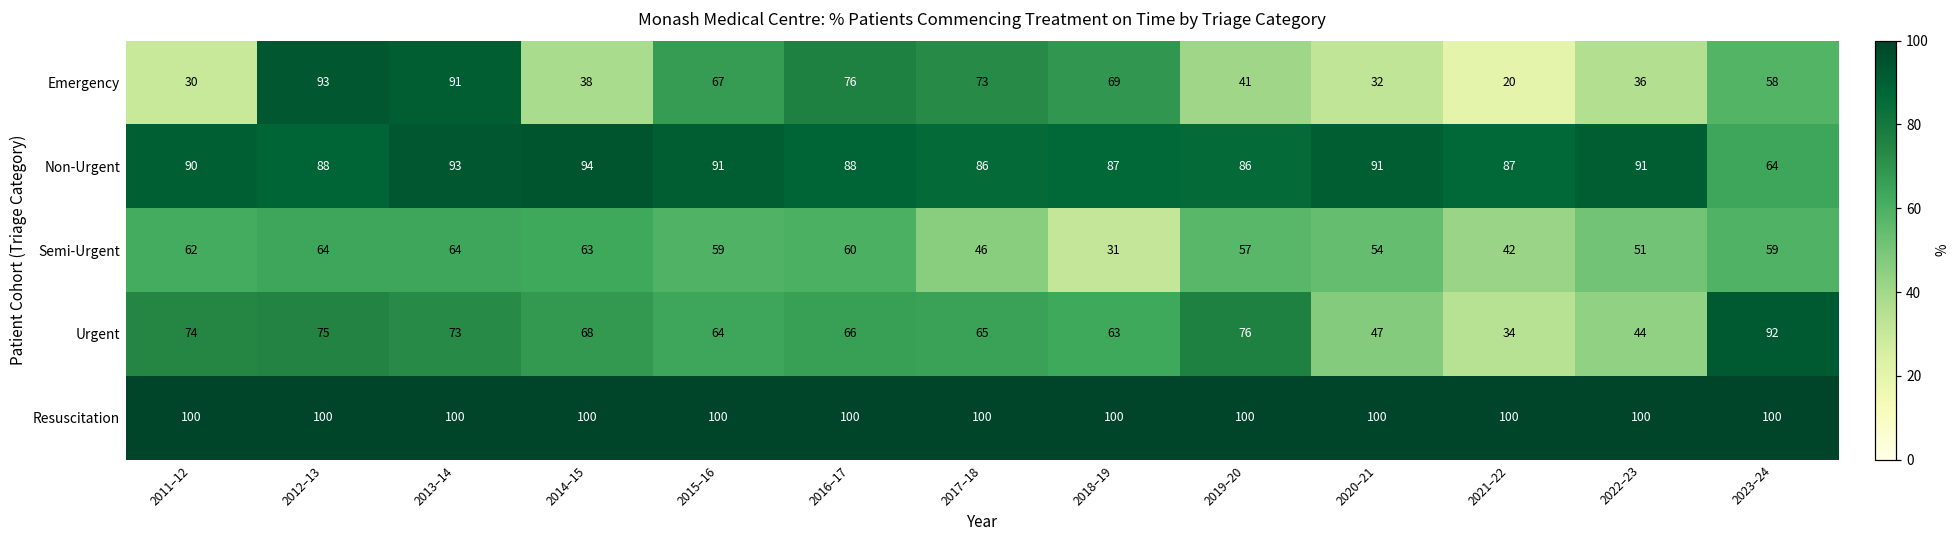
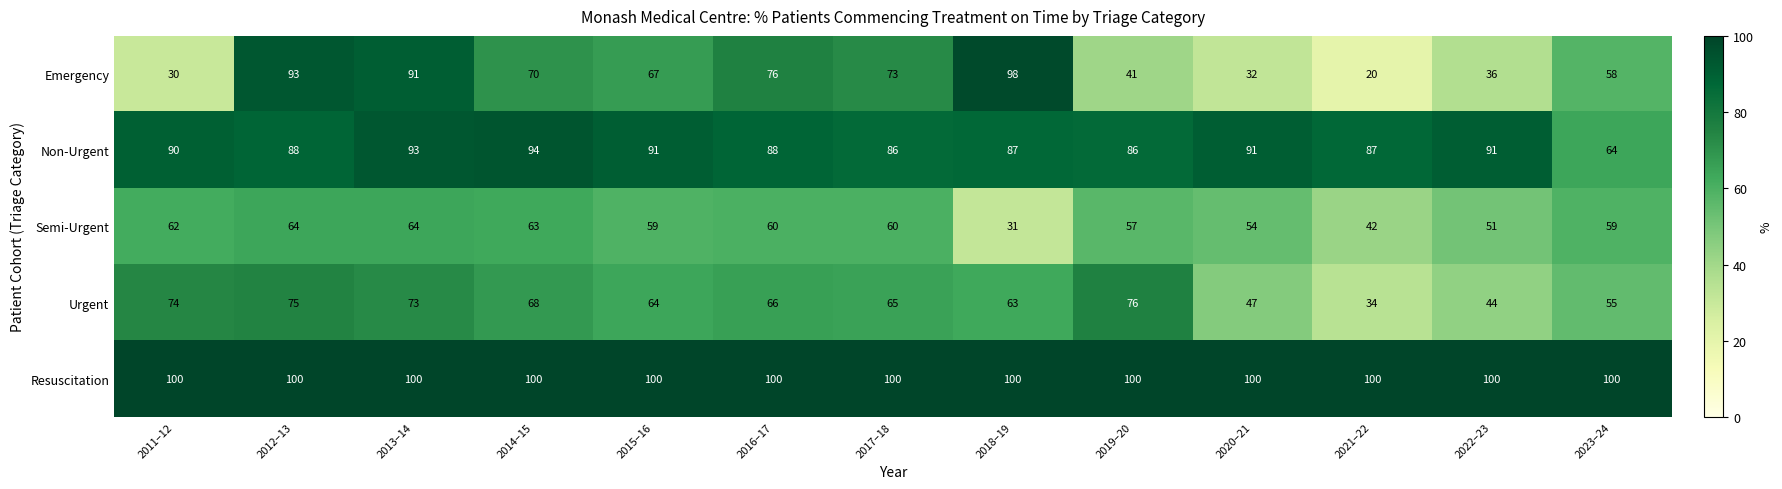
  {
    "Emergency": {
      "2011–12": 30,
      "2012–13": 93,
      "2013–14": 91,
-     "2014–15": 38,
+     "2014–15": 70,
      "2015–16": 67,
      "2016–17": 76,
      "2017–18": 73,
-     "2018–19": 69,
+     "2018–19": 98,
      "2019–20": 41,
      "2020–21": 32,
      "2021–22": 20,
      "2022–23": 36,
      "2023–24": 58
    },
    "Non-Urgent": {
      "2011–12": 90,
      "2012–13": 88,
      "2013–14": 93,
      "2014–15": 94,
      "2015–16": 91,
      "2016–17": 88,
      "2017–18": 86,
      "2018–19": 87,
      "2019–20": 86,
      "2020–21": 91,
      "2021–22": 87,
      "2022–23": 91,
      "2023–24": 64
    },
    "Semi-Urgent": {
      "2011–12": 62,
      "2012–13": 64,
      "2013–14": 64,
      "2014–15": 63,
      "2015–16": 59,
      "2016–17": 60,
-     "2017–18": 46,
+     "2017–18": 60,
      "2018–19": 31,
      "2019–20": 57,
      "2020–21": 54,
      "2021–22": 42,
      "2022–23": 51,
      "2023–24": 59
    },
    "Urgent": {
      "2011–12": 74,
      "2012–13": 75,
      "2013–14": 73,
      "2014–15": 68,
      "2015–16": 64,
      "2016–17": 66,
      "2017–18": 65,
      "2018–19": 63,
      "2019–20": 76,
      "2020–21": 47,
      "2021–22": 34,
      "2022–23": 44,
-     "2023–24": 92
+     "2023–24": 55
    },
    "Resuscitation": {
      "2011–12": 100,
      "2012–13": 100,
      "2013–14": 100,
      "2014–15": 100,
      "2015–16": 100,
      "2016–17": 100,
      "2017–18": 100,
      "2018–19": 100,
      "2019–20": 100,
      "2020–21": 100,
      "2021–22": 100,
      "2022–23": 100,
      "2023–24": 100
    }
  }
